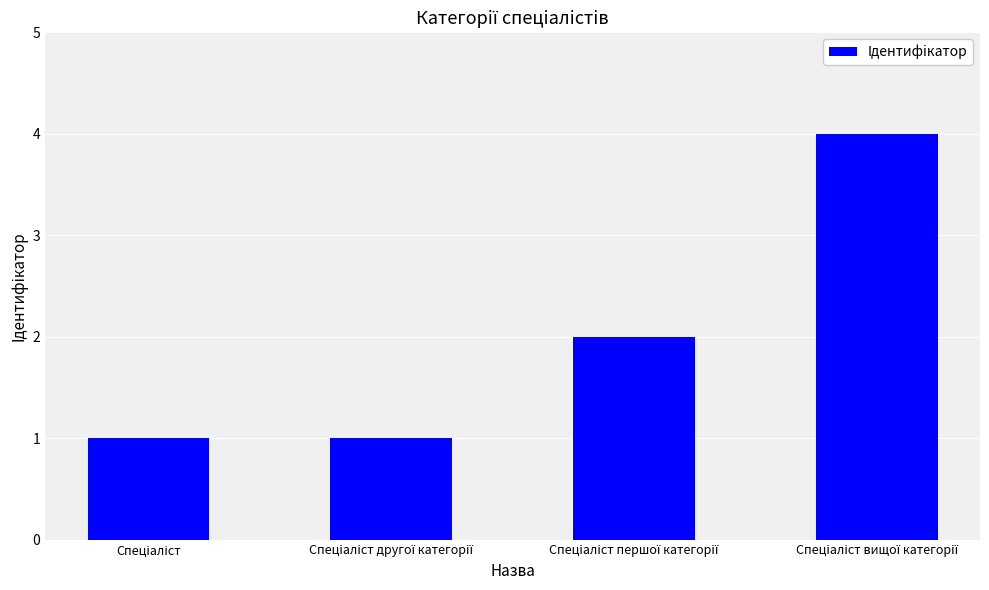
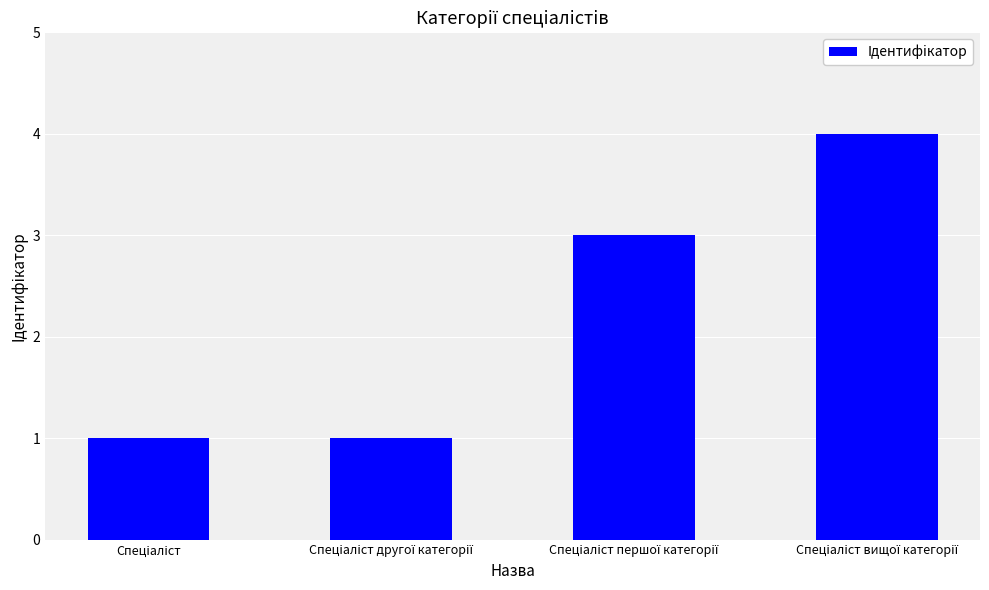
  {
    "Спеціаліст": 1,
    "Спеціаліст другої категорії": 1,
-   "Спеціаліст першої категорії": 2,
+   "Спеціаліст першої категорії": 3,
    "Спеціаліст вищої категорії": 4
  }
